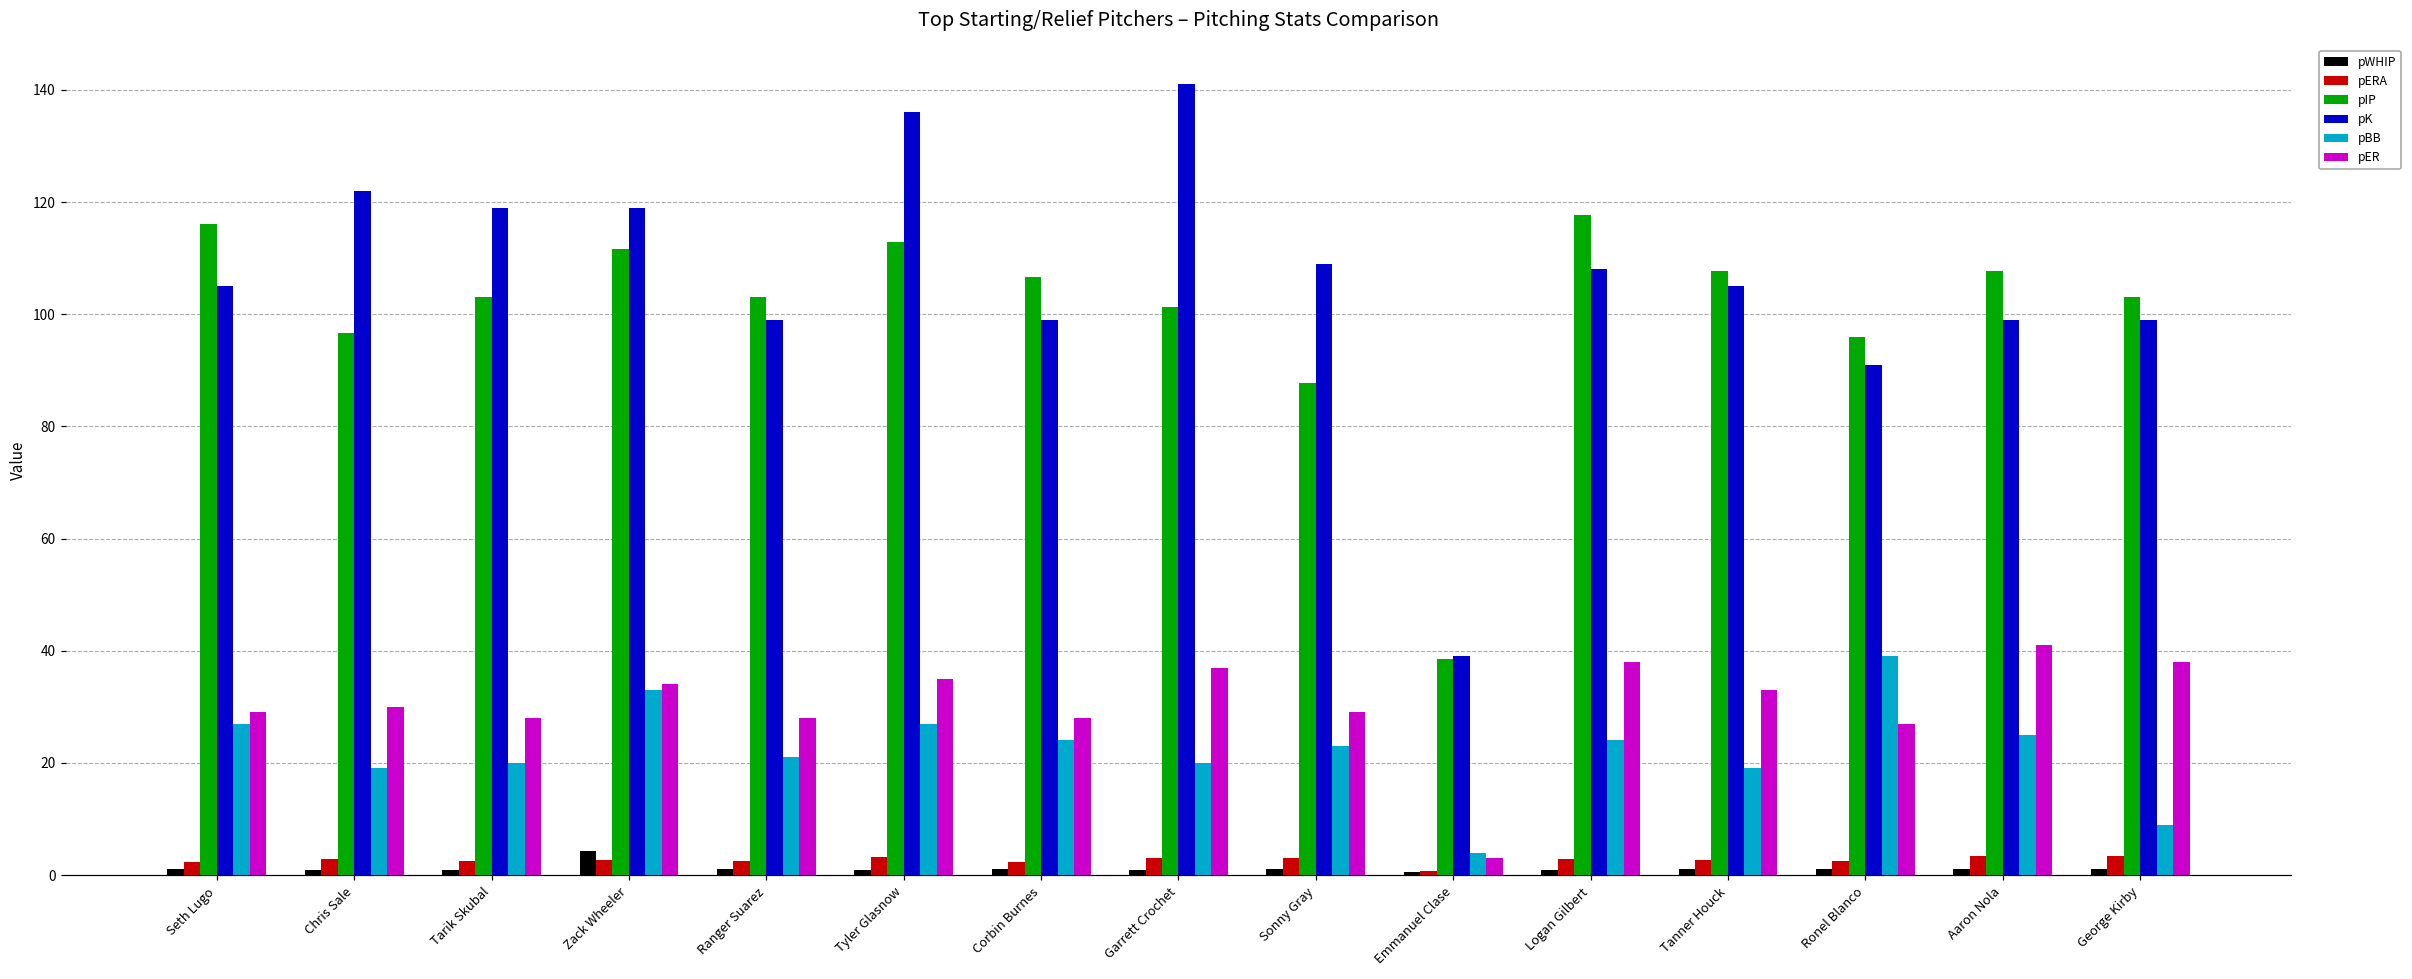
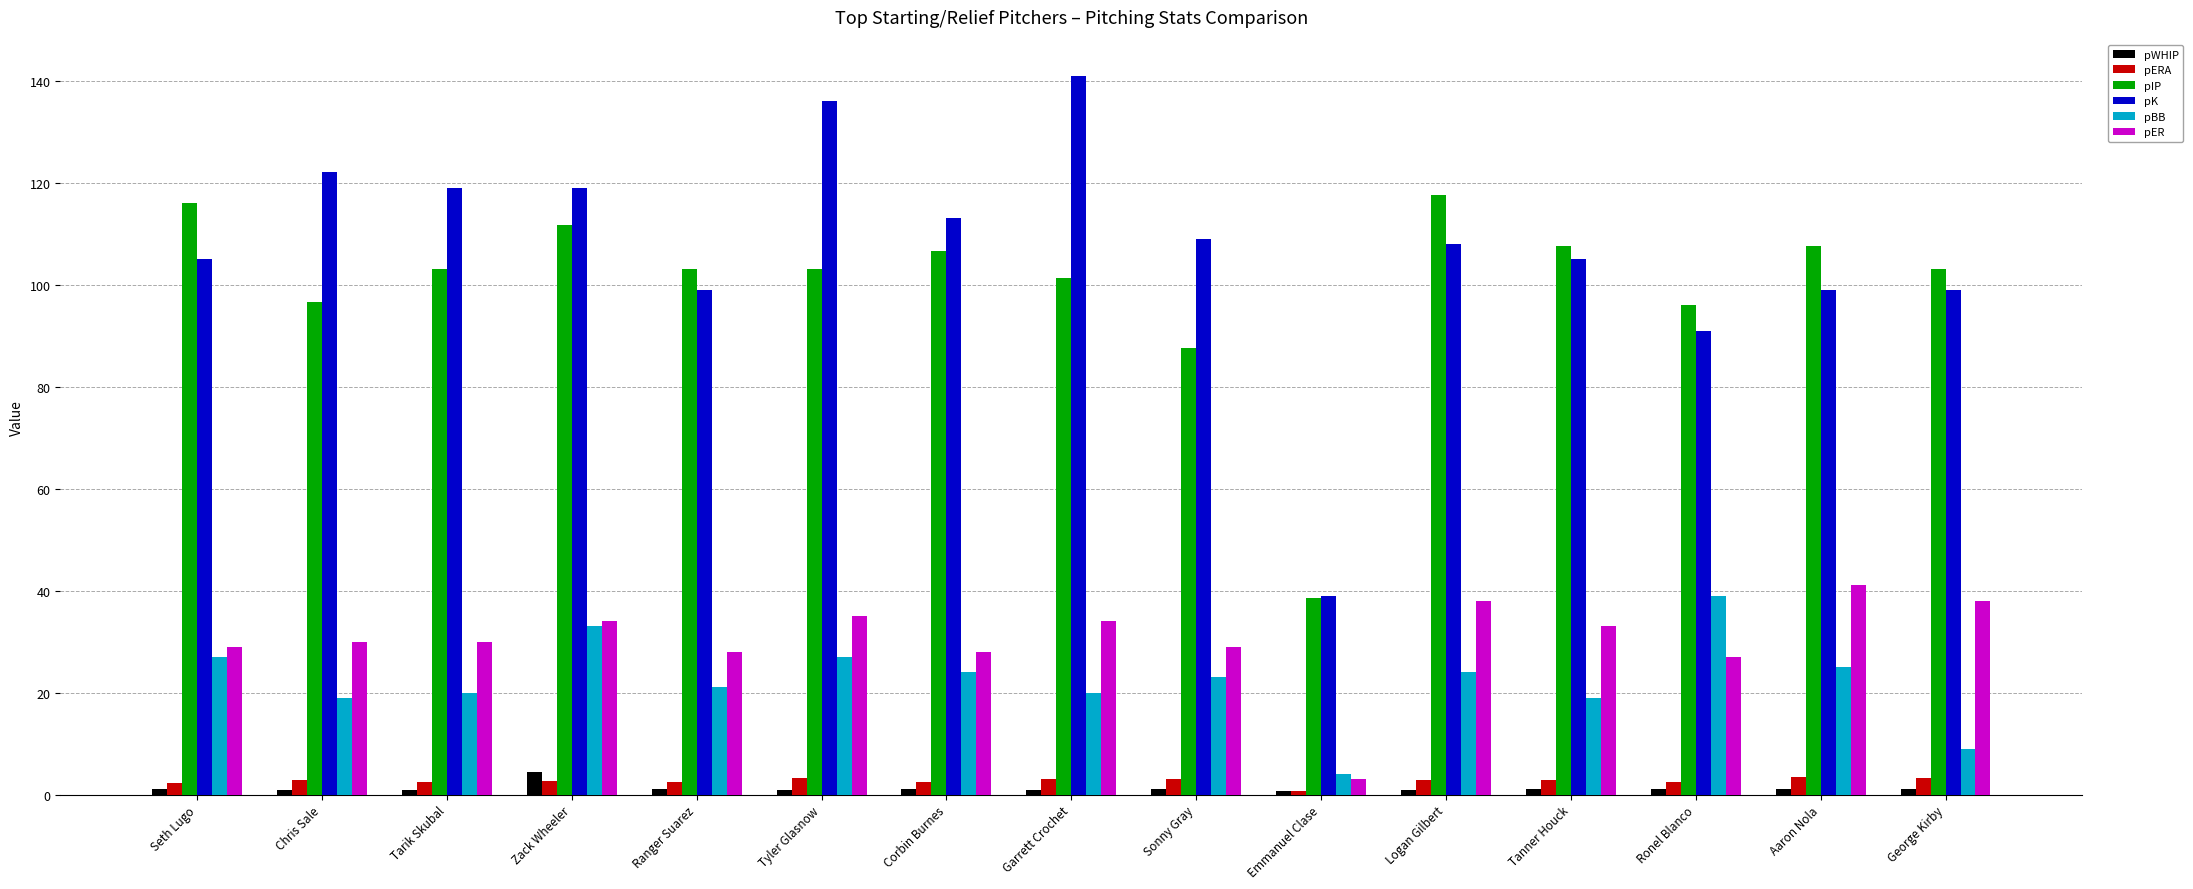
  {
    "pWHIP": {
      "Seth Lugo": 1,
      "Chris Sale": 1,
      "Tarik Skubal": 1,
      "Zack Wheeler": 4,
      "Ranger Suarez": 1,
      "Tyler Glasnow": 1,
      "Corbin Burnes": 1,
      "Garrett Crochet": 1,
      "Sonny Gray": 1,
      "Emmanuel Clase": 1,
      "Logan Gilbert": 1,
      "Tanner Houck": 1,
      "Ronel Blanco": 1,
      "Aaron Nola": 1,
      "George Kirby": 1
    },
    "pERA": {
      "Seth Lugo": 2,
      "Chris Sale": 3,
      "Tarik Skubal": 2,
      "Zack Wheeler": 3,
      "Ranger Suarez": 2,
      "Tyler Glasnow": 3,
      "Corbin Burnes": 2,
      "Garrett Crochet": 3,
      "Sonny Gray": 3,
      "Emmanuel Clase": 1,
      "Logan Gilbert": 3,
      "Tanner Houck": 3,
      "Ronel Blanco": 3,
      "Aaron Nola": 3,
      "George Kirby": 3
    },
    "pIP": {
      "Seth Lugo": 116,
      "Chris Sale": 97,
      "Tarik Skubal": 103,
      "Zack Wheeler": 112,
      "Ranger Suarez": 103,
-     "Tyler Glasnow": 113,
+     "Tyler Glasnow": 103,
      "Corbin Burnes": 107,
      "Garrett Crochet": 101,
      "Sonny Gray": 88,
      "Emmanuel Clase": 39,
      "Logan Gilbert": 118,
      "Tanner Houck": 108,
      "Ronel Blanco": 96,
      "Aaron Nola": 108,
      "George Kirby": 103
    },
    "pK": {
      "Seth Lugo": 105,
      "Chris Sale": 122,
      "Tarik Skubal": 119,
      "Zack Wheeler": 119,
      "Ranger Suarez": 99,
      "Tyler Glasnow": 136,
-     "Corbin Burnes": 99,
+     "Corbin Burnes": 113,
      "Garrett Crochet": 141,
      "Sonny Gray": 109,
      "Emmanuel Clase": 39,
      "Logan Gilbert": 108,
      "Tanner Houck": 105,
      "Ronel Blanco": 91,
      "Aaron Nola": 99,
      "George Kirby": 99
    },
    "pBB": {
      "Seth Lugo": 27,
      "Chris Sale": 19,
      "Tarik Skubal": 20,
      "Zack Wheeler": 33,
      "Ranger Suarez": 21,
      "Tyler Glasnow": 27,
      "Corbin Burnes": 24,
      "Garrett Crochet": 20,
      "Sonny Gray": 23,
      "Emmanuel Clase": 4,
      "Logan Gilbert": 24,
      "Tanner Houck": 19,
      "Ronel Blanco": 39,
      "Aaron Nola": 25,
      "George Kirby": 9
    },
    "pER": {
      "Seth Lugo": 29,
      "Chris Sale": 30,
-     "Tarik Skubal": 28,
+     "Tarik Skubal": 30,
      "Zack Wheeler": 34,
      "Ranger Suarez": 28,
      "Tyler Glasnow": 35,
      "Corbin Burnes": 28,
-     "Garrett Crochet": 37,
+     "Garrett Crochet": 34,
      "Sonny Gray": 29,
      "Emmanuel Clase": 3,
      "Logan Gilbert": 38,
      "Tanner Houck": 33,
      "Ronel Blanco": 27,
      "Aaron Nola": 41,
      "George Kirby": 38
    }
  }
